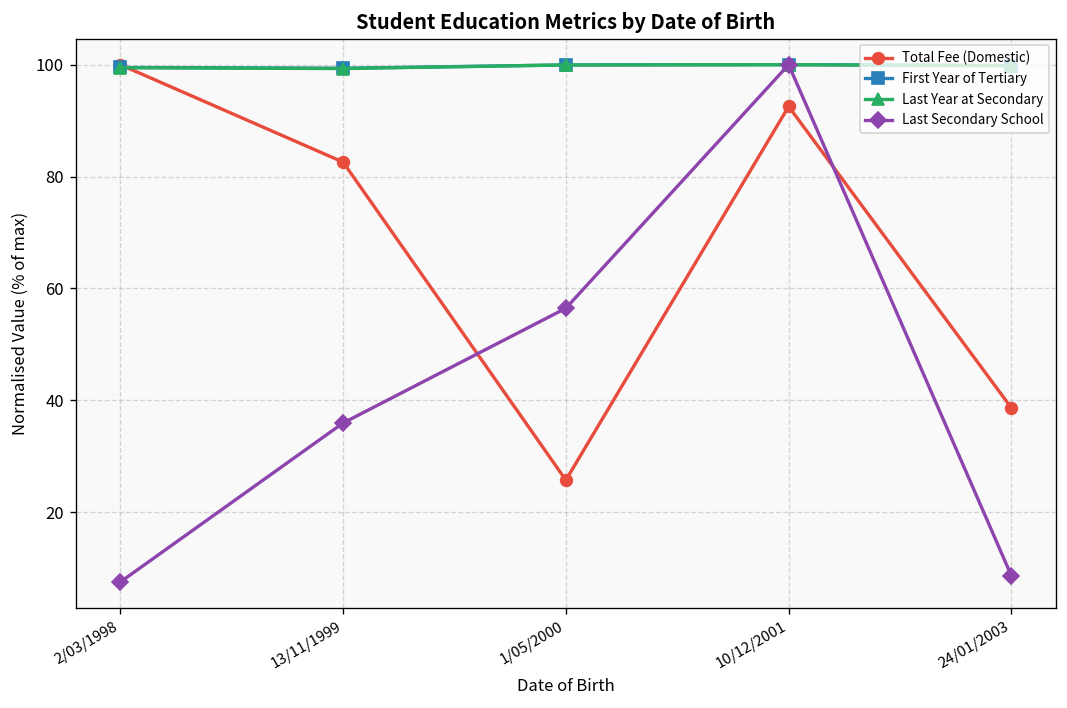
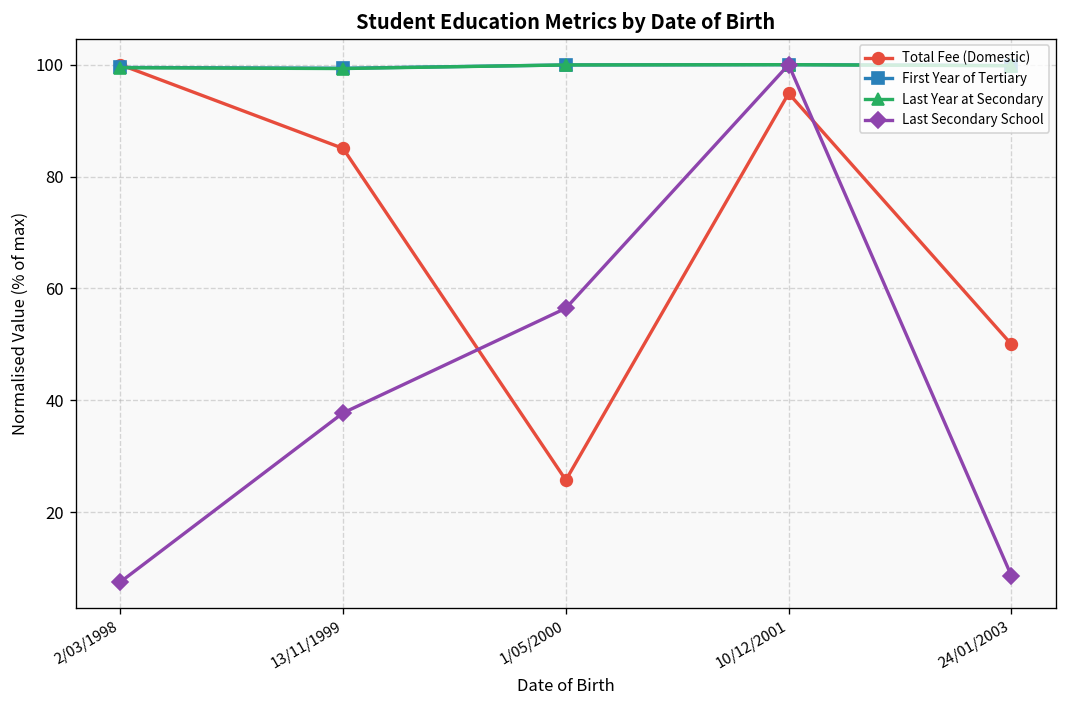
  {
    "Total Fee (Domestic)": {
-     "13/11/1999": 83,
+     "13/11/1999": 85,
      "1/05/2000": 26,
-     "10/12/2001": 93,
-     "24/01/2003": 39
+     "10/12/2001": 95,
+     "24/01/2003": 50
    },
    "Last Year at Secondary": {
      "13/11/1999": 99,
      "1/05/2000": 100
    },
    "Last Secondary School": {
      "2/03/1998": 8,
-     "13/11/1999": 36,
+     "13/11/1999": 38,
      "1/05/2000": 56,
      "24/01/2003": 9
    }
  }
